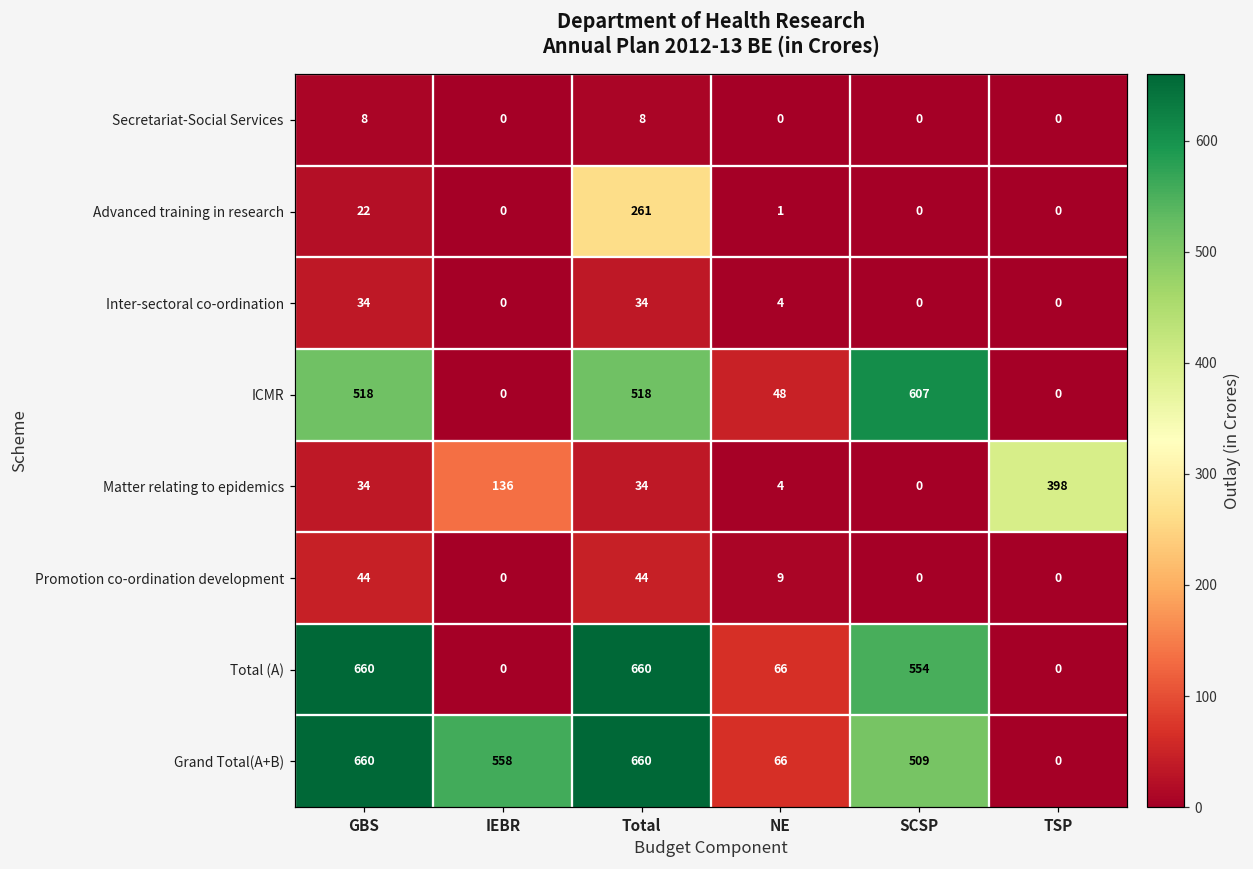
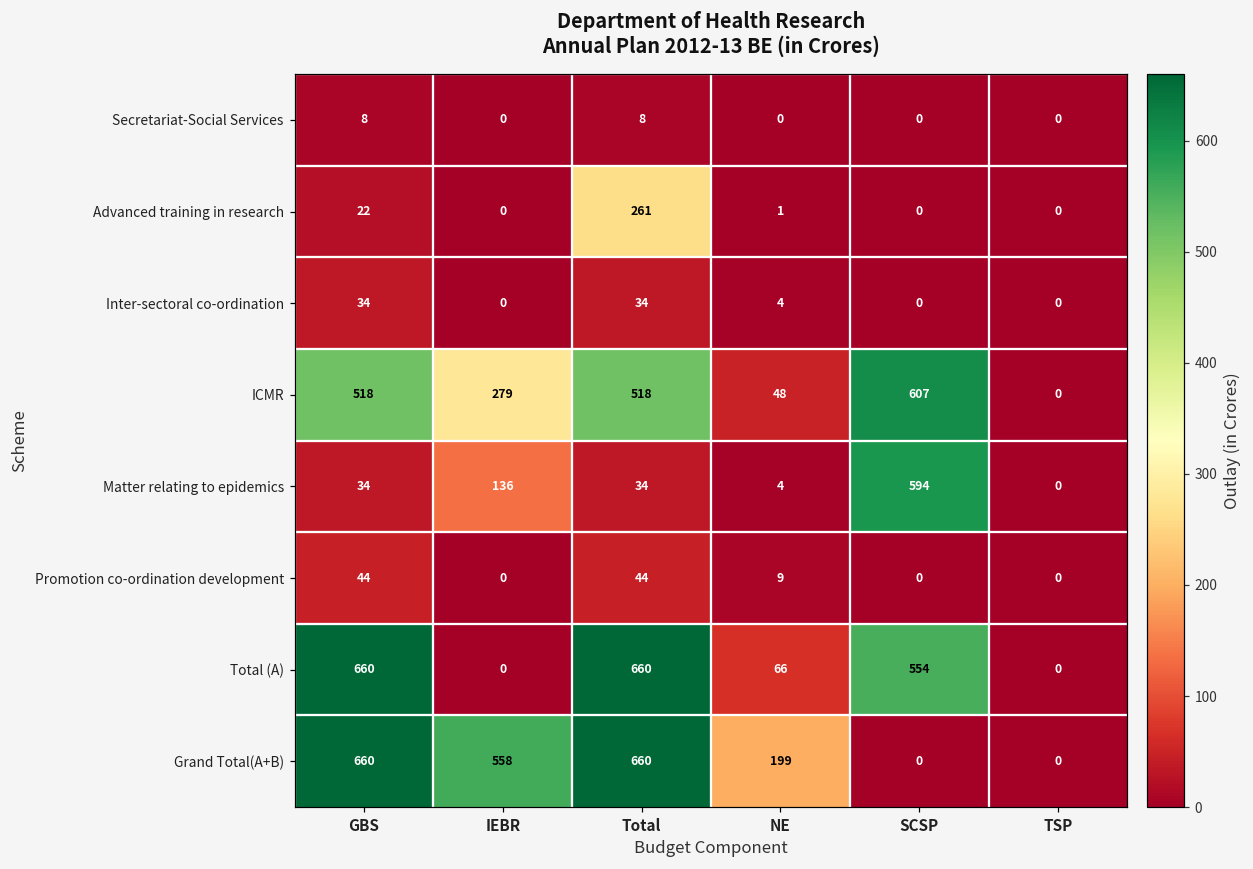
  {
    "Secretariat-Social Services": {
      "GBS": 8,
      "IEBR": 0,
      "Total": 8,
      "NE": 0,
      "SCSP": 0,
      "TSP": 0
    },
    "Advanced training in research": {
      "GBS": 22,
      "IEBR": 0,
      "Total": 261,
      "NE": 1,
      "SCSP": 0,
      "TSP": 0
    },
    "Inter-sectoral co-ordination": {
      "GBS": 34,
      "IEBR": 0,
      "Total": 34,
      "NE": 4,
      "SCSP": 0,
      "TSP": 0
    },
    "ICMR": {
      "GBS": 518,
-     "IEBR": 0,
+     "IEBR": 279,
      "Total": 518,
      "NE": 48,
      "SCSP": 607,
      "TSP": 0
    },
    "Matter relating to epidemics": {
      "GBS": 34,
      "IEBR": 136,
      "Total": 34,
      "NE": 4,
-     "SCSP": 0,
-     "TSP": 398
+     "SCSP": 594,
+     "TSP": 0
    },
    "Promotion co-ordination development": {
      "GBS": 44,
      "IEBR": 0,
      "Total": 44,
      "NE": 9,
      "SCSP": 0,
      "TSP": 0
    },
    "Total (A)": {
      "GBS": 660,
      "IEBR": 0,
      "Total": 660,
      "NE": 66,
      "SCSP": 554,
      "TSP": 0
    },
    "Grand Total(A+B)": {
      "GBS": 660,
      "IEBR": 558,
      "Total": 660,
-     "NE": 66,
-     "SCSP": 509,
+     "NE": 199,
+     "SCSP": 0,
      "TSP": 0
    }
  }
